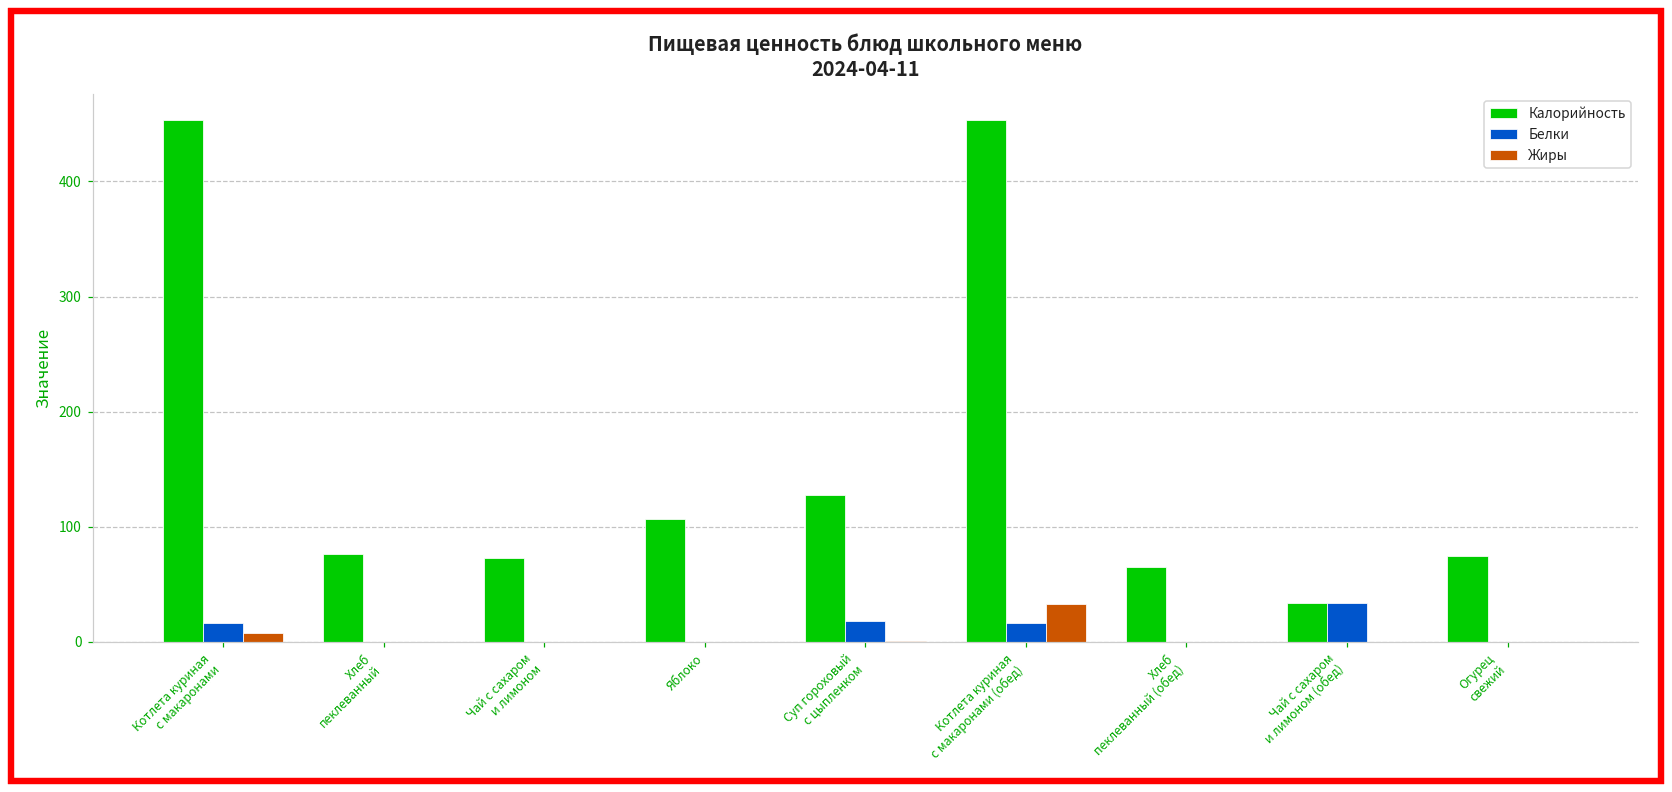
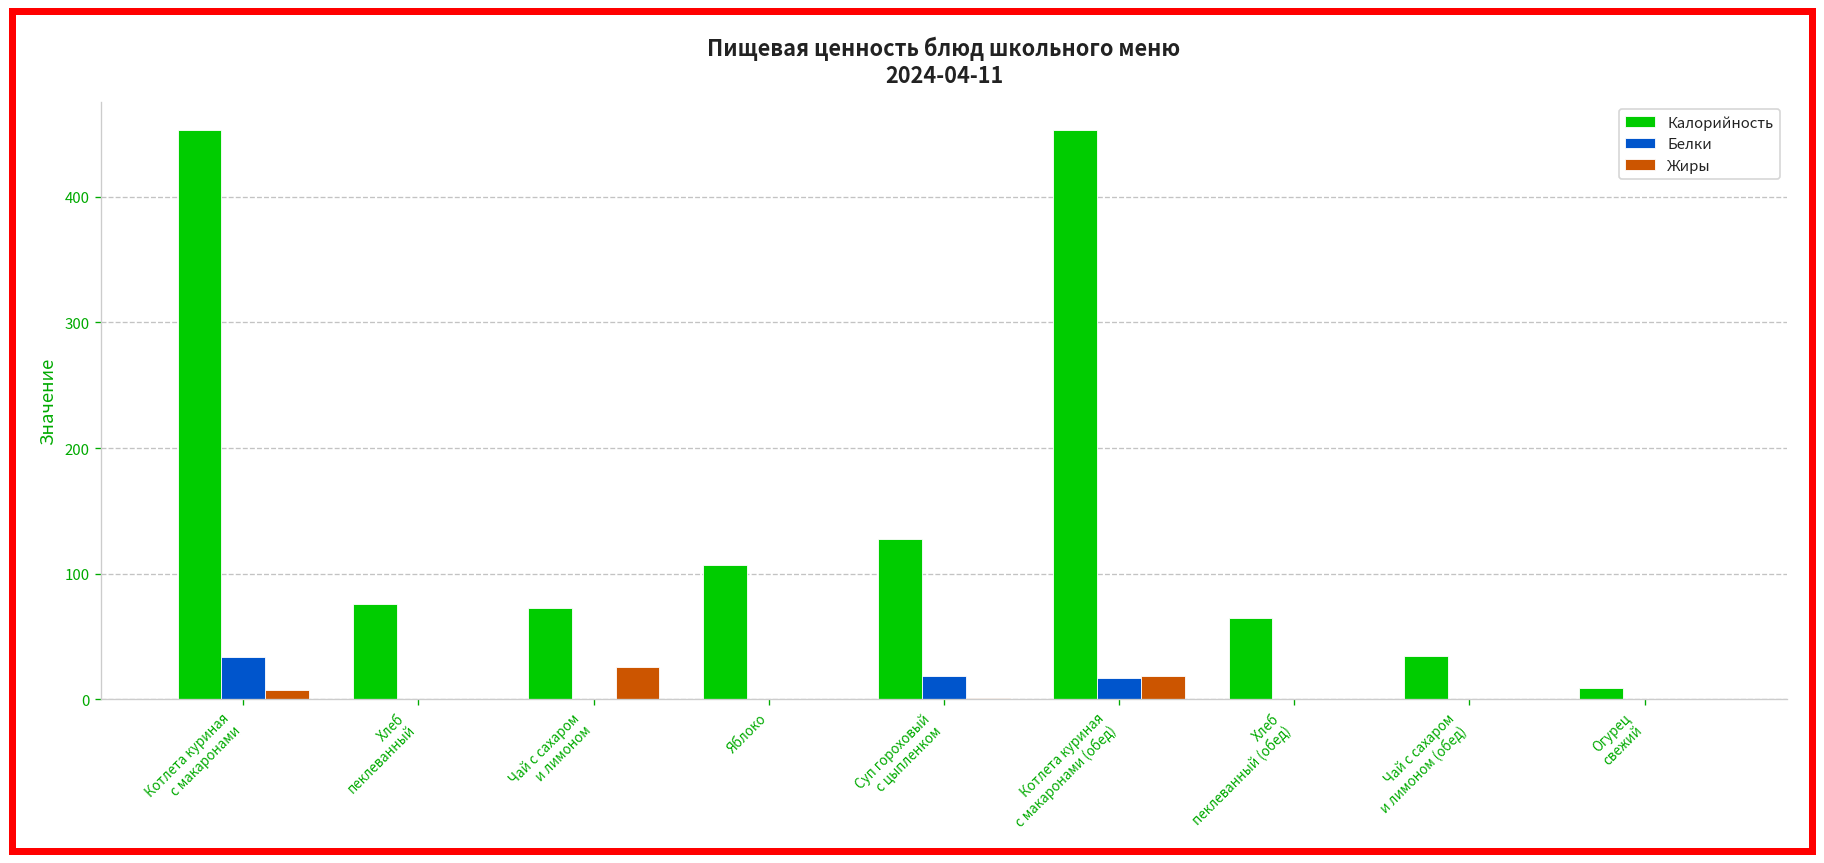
  {
    "Калорийность": {
      "Котлета куриная с макаронами": 453,
      "Хлеб пеклеванный": 76,
      "Чай с сахаром и лимоном": 73,
      "Яблоко": 107,
      "Суп гороховый с цыпленком": 128,
      "Котлета куриная с макаронами (обед)": 453,
      "Хлеб пеклеванный (обед)": 65,
      "Чай с сахаром и лимоном (обед)": 34,
-     "Огурец свежий": 75
+     "Огурец свежий": 9
    },
    "Белки": {
-     "Котлета куриная с макаронами": 17,
+     "Котлета куриная с макаронами": 34,
      "Хлеб пеклеванный": 0,
      "Яблоко": 0,
      "Суп гороховый с цыпленком": 18,
      "Котлета куриная с макаронами (обед)": 17,
      "Хлеб пеклеванный (обед)": 0,
-     "Чай с сахаром и лимоном (обед)": 34,
+     "Чай с сахаром и лимоном (обед)": 0,
      "Огурец свежий": 0
    },
    "Жиры": {
      "Котлета куриная с макаронами": 7,
      "Хлеб пеклеванный": 0,
-     "Чай с сахаром и лимоном": 0,
+     "Чай с сахаром и лимоном": 26,
      "Яблоко": 0,
-     "Котлета куриная с макаронами (обед)": 33,
+     "Котлета куриная с макаронами (обед)": 19,
      "Хлеб пеклеванный (обед)": 0,
      "Огурец свежий": 0
    }
  }
